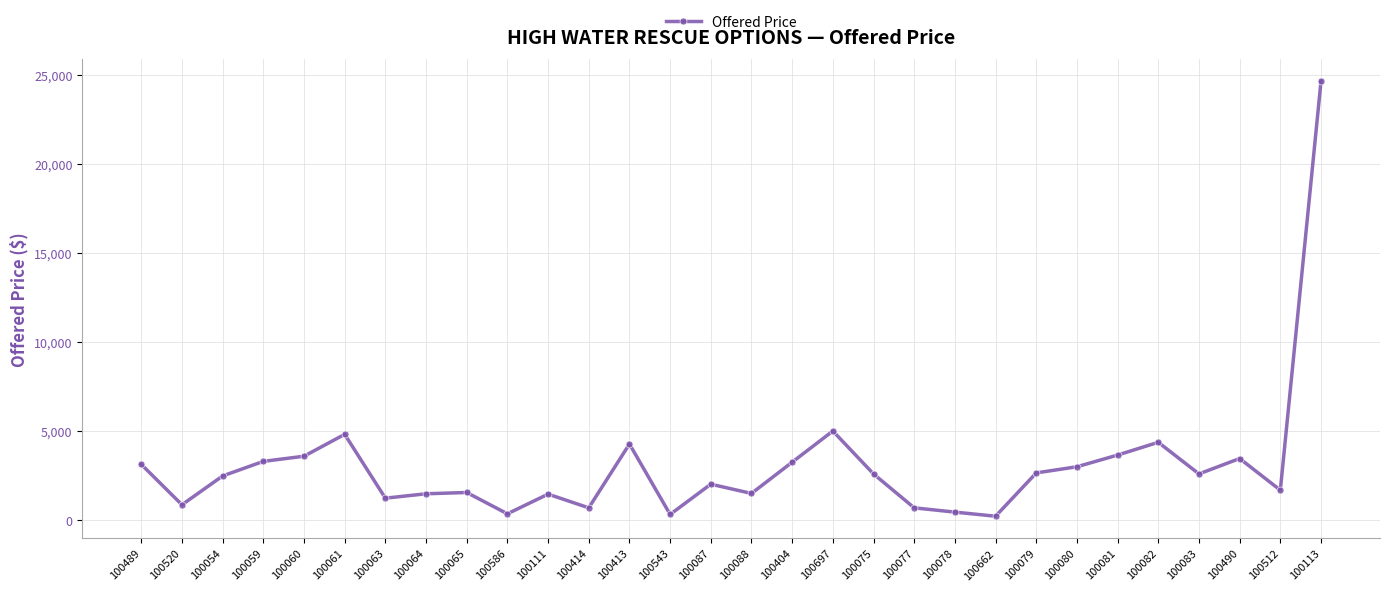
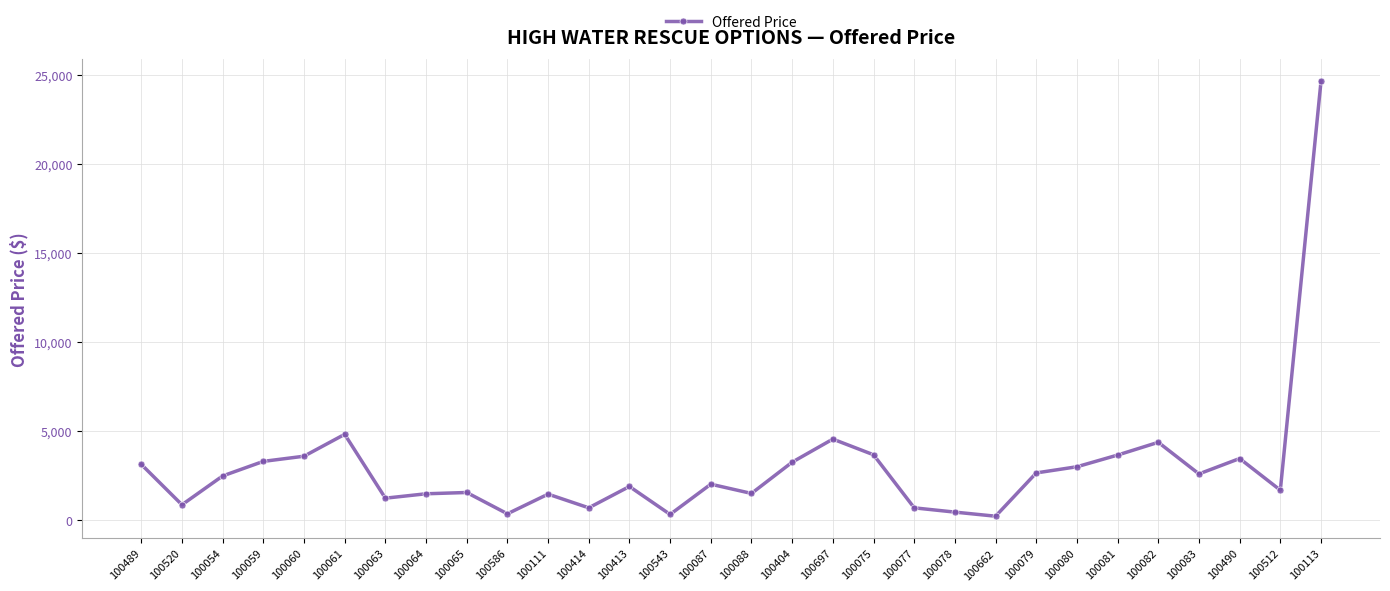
  {
    "100489": "3,100",
    "100520": "800",
    "100054": "2,500",
    "100059": "3,300",
    "100060": "3,600",
    "100061": "4,800",
    "100063": "1,200",
    "100064": "1,500",
    "100065": "1,500",
    "100586": "300",
    "100111": "1,400",
    "100414": "700",
-   "100413": "4,200",
+   "100413": "1,900",
    "100543": "300",
    "100087": "2,000",
    "100088": "1,500",
    "100404": "3,200",
-   "100697": "5,000",
-   "100075": "2,600",
+   "100697": "4,500",
+   "100075": "3,600",
    "100077": "700",
    "100078": "400",
    "100662": "200",
    "100079": "2,600",
    "100080": "3,000",
    "100081": "3,600",
    "100082": "4,300",
    "100083": "2,600",
    "100490": "3,400",
    "100512": "1,700",
    "100113": "24,600"
  }
